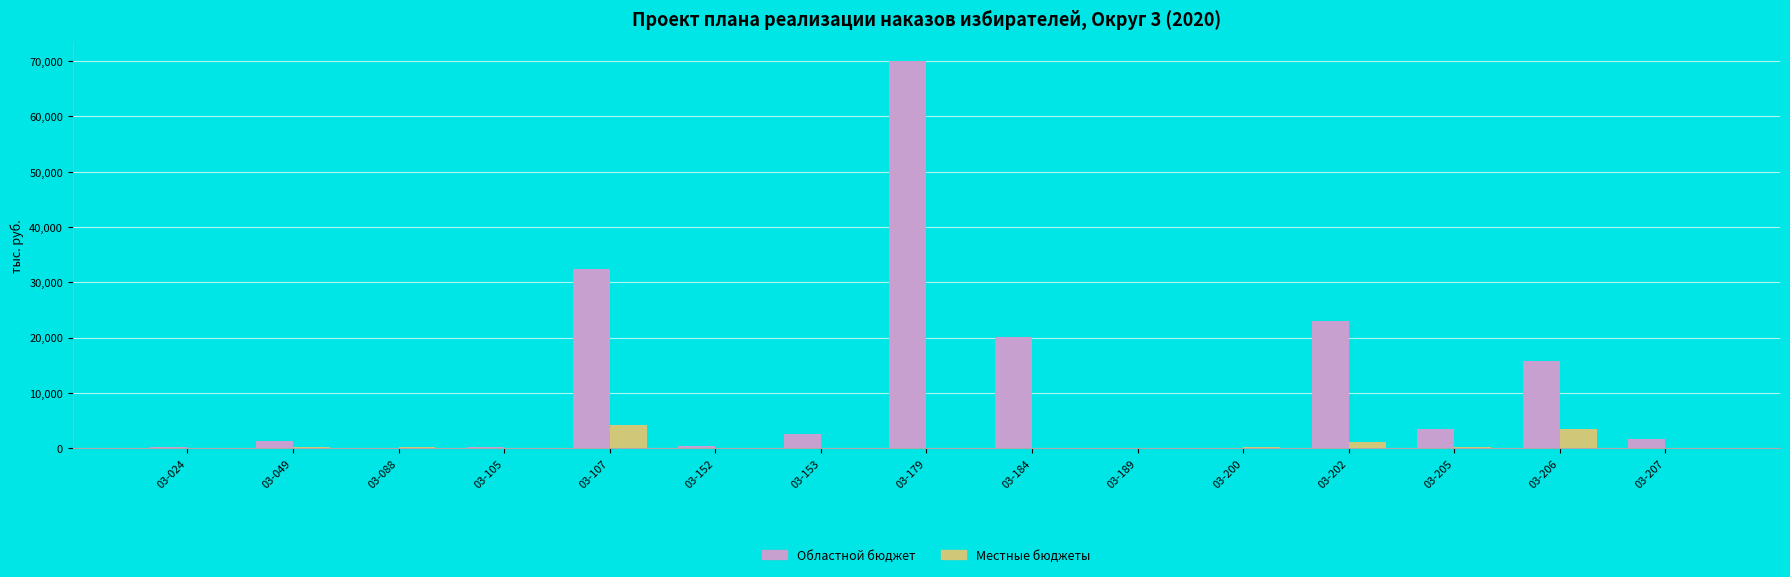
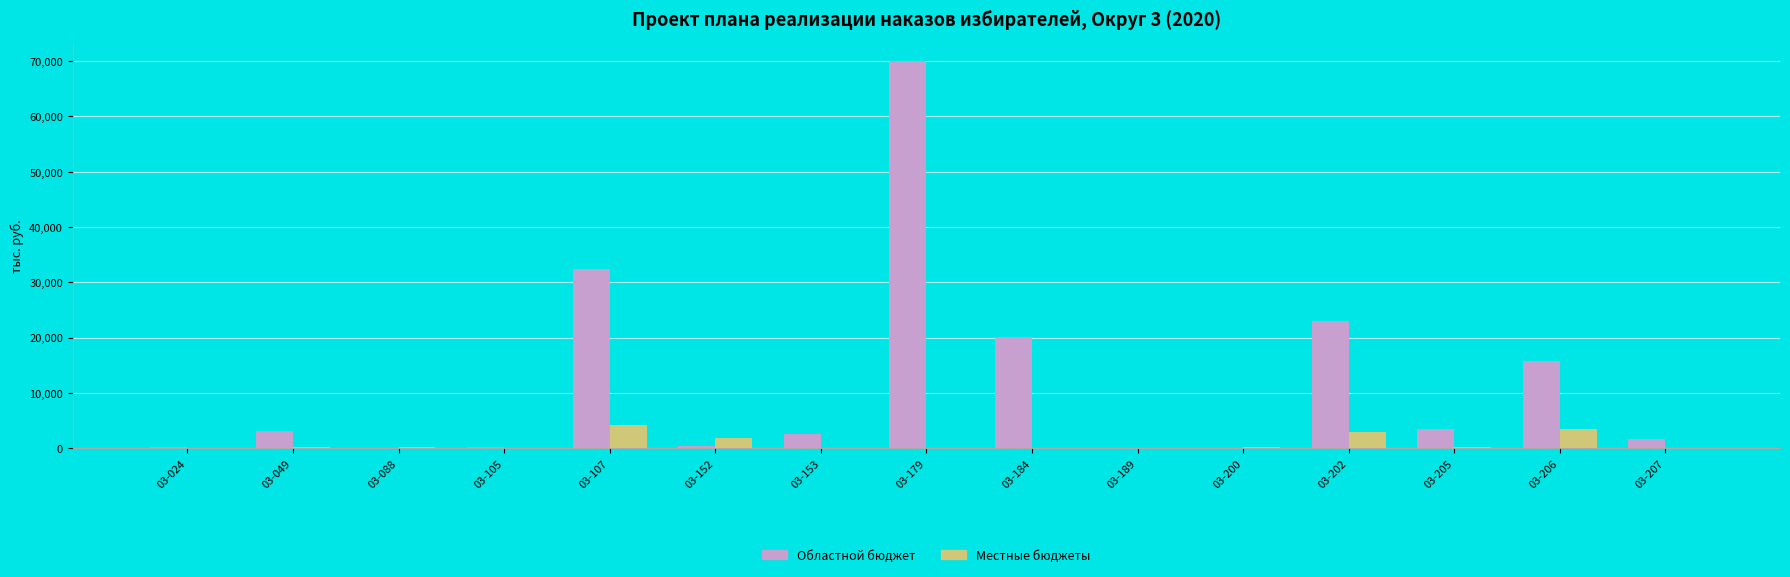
  {
    "Областной бюджет": {
-     "03-049": "1,000",
+     "03-049": "3,000",
      "03-088": "0",
      "03-107": "32,000",
      "03-152": "1,000",
      "03-153": "3,000",
      "03-179": "70,000",
      "03-184": "20,000",
      "03-189": "0",
      "03-200": "0",
      "03-202": "23,000",
      "03-205": "4,000",
      "03-206": "16,000",
      "03-207": "2,000"
    },
    "Местные бюджеты": {
      "03-107": "4,000",
-     "03-152": "0",
+     "03-152": "2,000",
      "03-179": "0",
      "03-184": "0",
      "03-189": "0",
-     "03-202": "1,000",
+     "03-202": "3,000",
      "03-206": "3,000"
    }
  }
